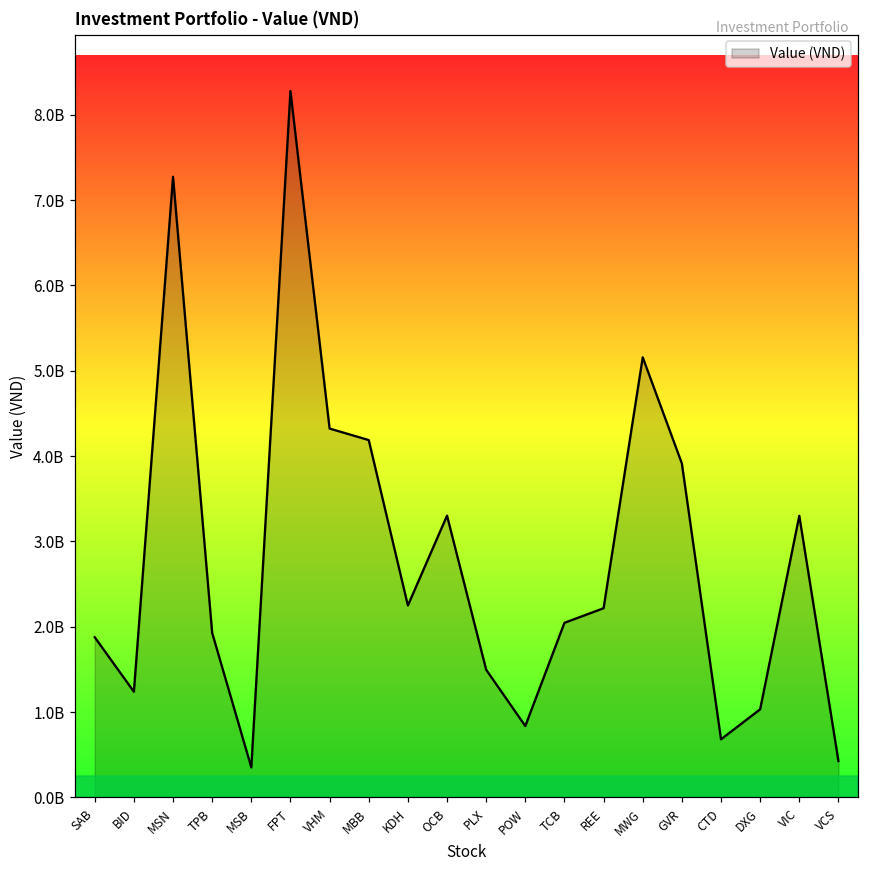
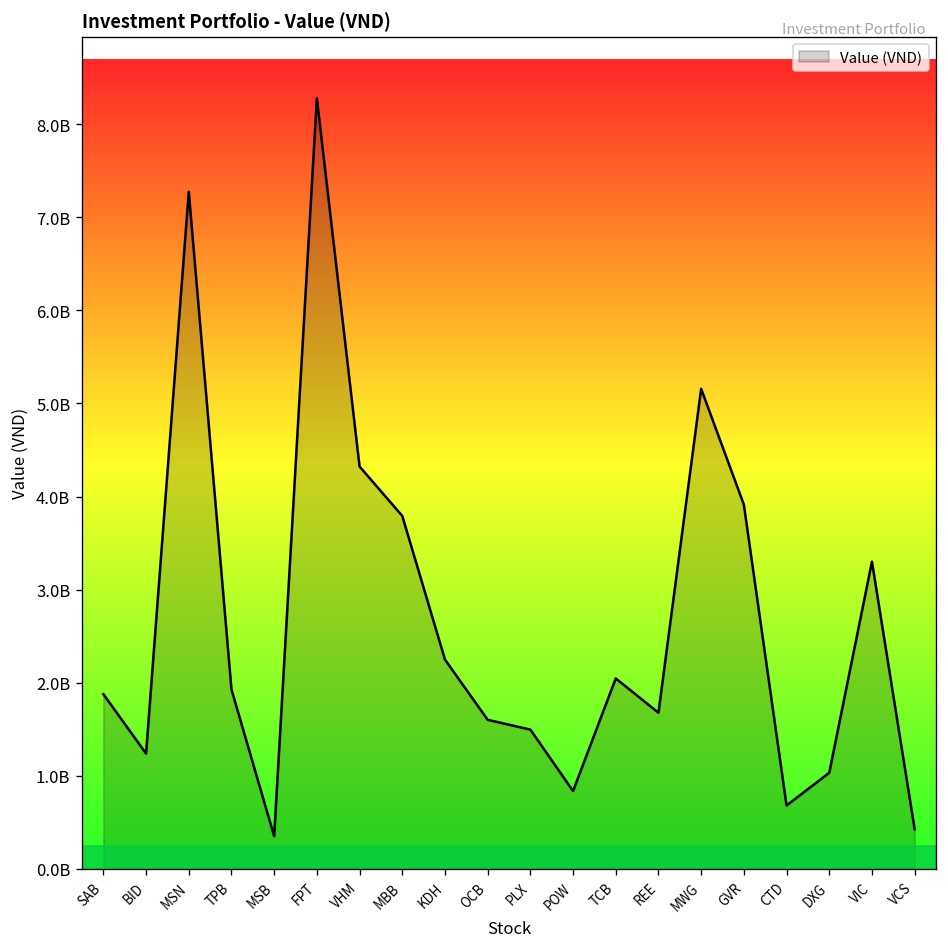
  {
    "SAB": 1900000000,
    "BID": 1200000000,
    "MSN": 7300000000,
    "TPB": 1900000000,
    "MSB": 400000000,
    "FPT": 8300000000,
    "VHM": 4300000000,
-   "MBB": 4200000000,
+   "MBB": 3800000000,
    "KDH": 2200000000,
-   "OCB": 3300000000,
+   "OCB": 1600000000,
    "PLX": 1500000000,
    "POW": 800000000,
    "TCB": 2000000000,
-   "REE": 2200000000,
+   "REE": 1700000000,
    "MWG": 5200000000,
    "GVR": 3900000000,
    "CTD": 700000000,
    "DXG": 1000000000,
    "VIC": 3300000000,
    "VCS": 400000000
  }
